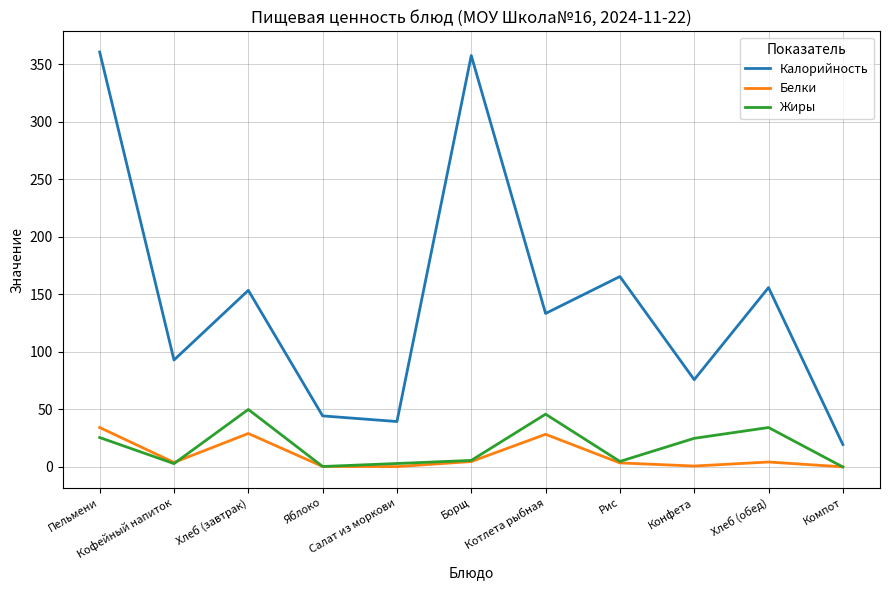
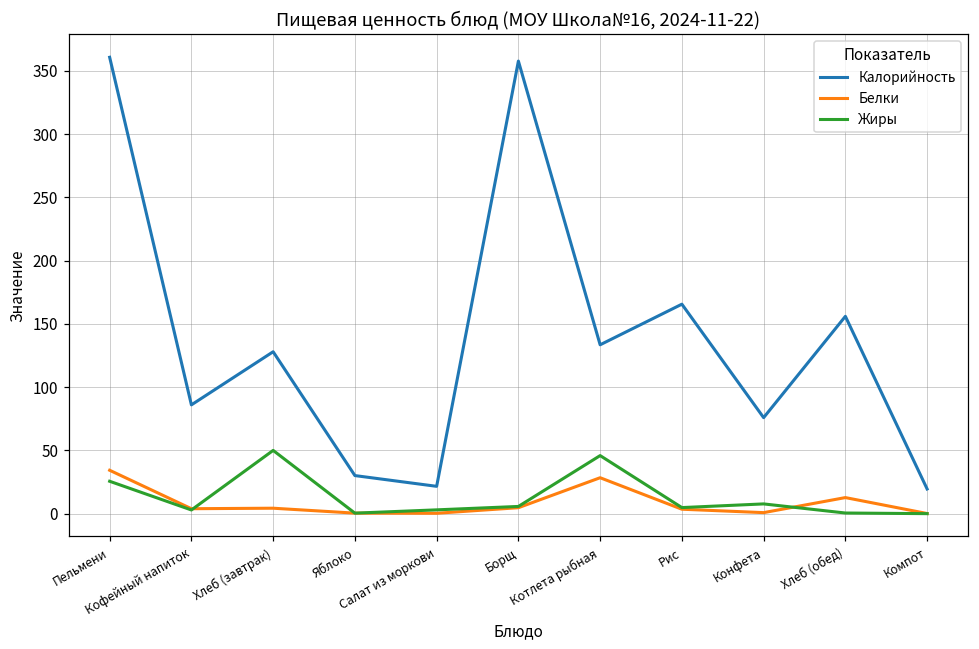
  {
    "Калорийность": {
      "Пельмени": 361,
-     "Кофейный напиток": 93,
-     "Хлеб (завтрак)": 154,
-     "Яблоко": 44,
-     "Салат из моркови": 40,
+     "Кофейный напиток": 86,
+     "Хлеб (завтрак)": 128,
+     "Яблоко": 30,
+     "Салат из моркови": 22,
      "Борщ": 358,
      "Котлета рыбная": 134,
      "Рис": 166,
      "Конфета": 76,
      "Хлеб (обед)": 156,
      "Компот": 20
    },
    "Белки": {
      "Пельмени": 34,
-     "Хлеб (завтрак)": 29,
+     "Хлеб (завтрак)": 4,
      "Салат из моркови": 0,
      "Котлета рыбная": 28,
      "Конфета": 1,
-     "Хлеб (обед)": 4
+     "Хлеб (обед)": 13
    },
    "Жиры": {
      "Пельмени": 26,
      "Хлеб (завтрак)": 50,
      "Салат из моркови": 3,
      "Котлета рыбная": 46,
-     "Конфета": 25,
-     "Хлеб (обед)": 34
+     "Конфета": 8,
+     "Хлеб (обед)": 1
    }
  }
